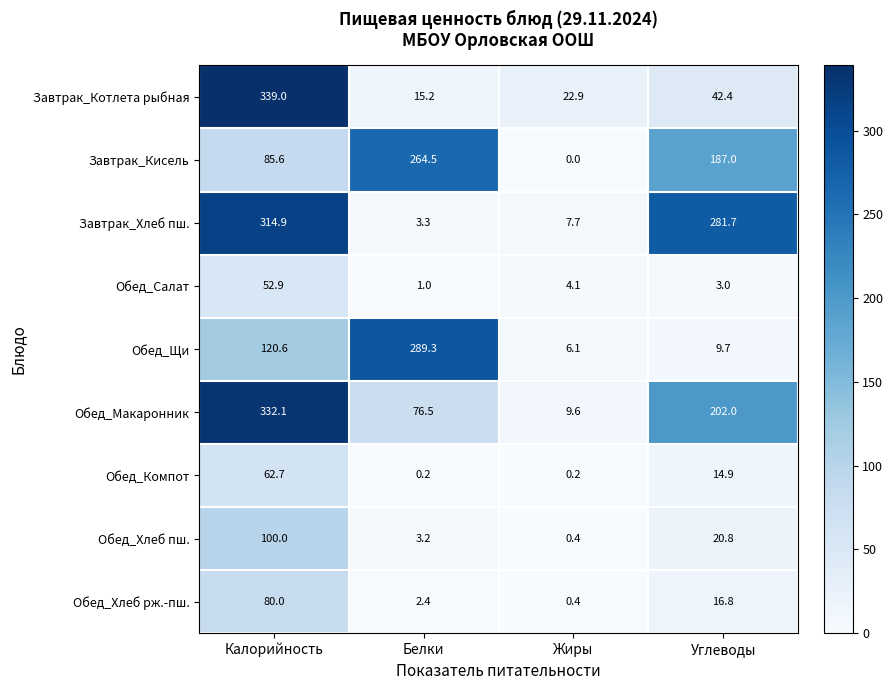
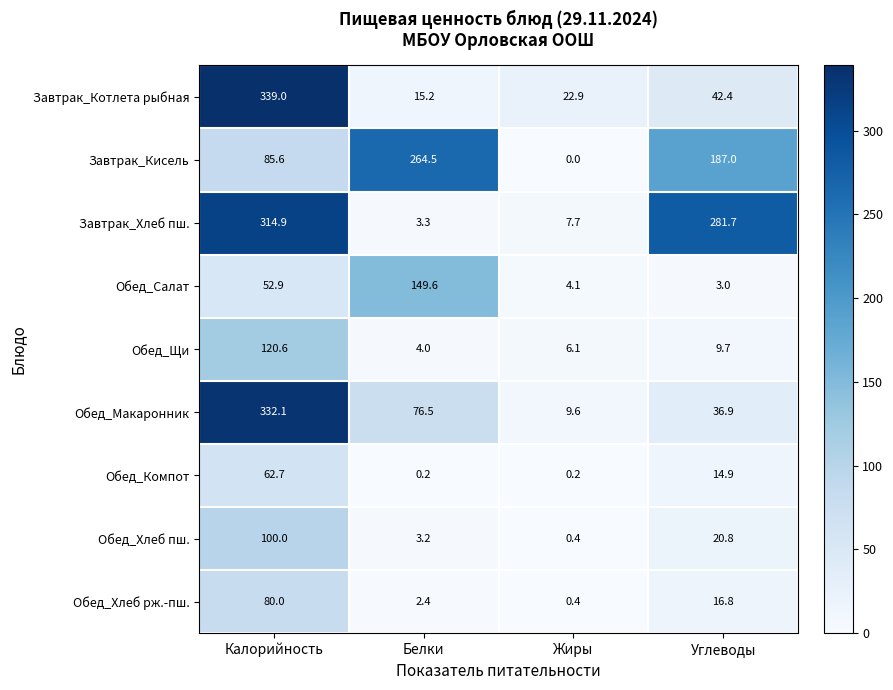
  {
    "Завтрак_Котлета рыбная": {
      "Калорийность": 339.0,
      "Белки": 15.2,
      "Жиры": 22.9,
      "Углеводы": 42.4
    },
    "Завтрак_Кисель": {
      "Калорийность": 85.6,
      "Белки": 264.5,
      "Жиры": 0.0,
      "Углеводы": 187.0
    },
    "Завтрак_Хлеб пш.": {
      "Калорийность": 314.9,
      "Белки": 3.3,
      "Жиры": 7.7,
      "Углеводы": 281.7
    },
    "Обед_Салат": {
      "Калорийность": 52.9,
-     "Белки": 1.0,
+     "Белки": 149.6,
      "Жиры": 4.1,
      "Углеводы": 3.0
    },
    "Обед_Щи": {
      "Калорийность": 120.6,
-     "Белки": 289.3,
+     "Белки": 4.0,
      "Жиры": 6.1,
      "Углеводы": 9.7
    },
    "Обед_Макаронник": {
      "Калорийность": 332.1,
      "Белки": 76.5,
      "Жиры": 9.6,
-     "Углеводы": 202.0
+     "Углеводы": 36.9
    },
    "Обед_Компот": {
      "Калорийность": 62.7,
      "Белки": 0.2,
      "Жиры": 0.2,
      "Углеводы": 14.9
    },
    "Обед_Хлеб пш.": {
      "Калорийность": 100.0,
      "Белки": 3.2,
      "Жиры": 0.4,
      "Углеводы": 20.8
    },
    "Обед_Хлеб рж.-пш.": {
      "Калорийность": 80.0,
      "Белки": 2.4,
      "Жиры": 0.4,
      "Углеводы": 16.8
    }
  }
